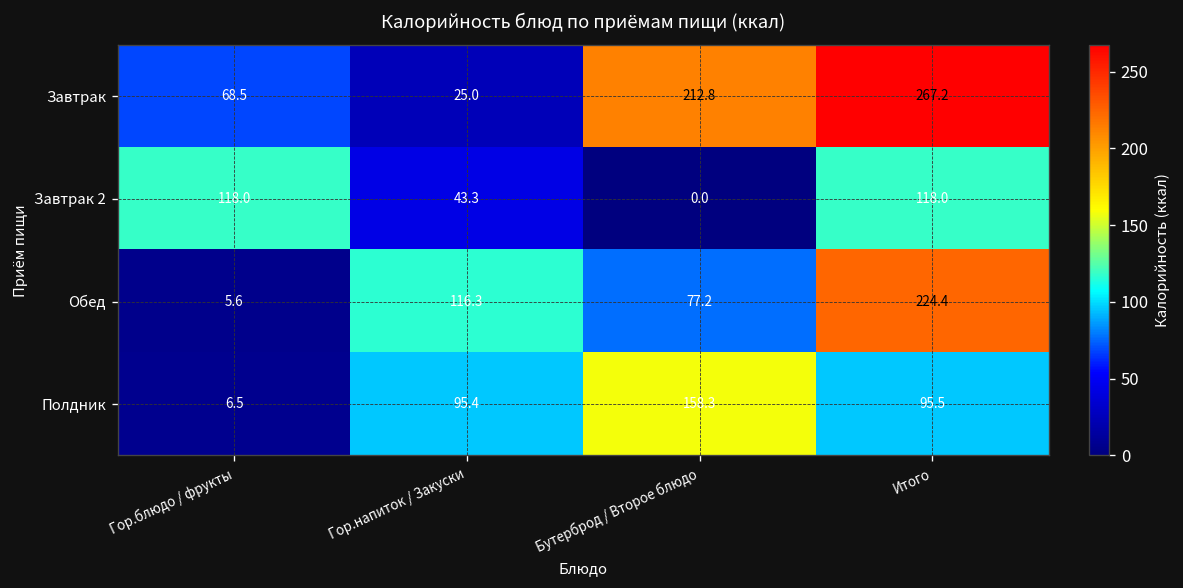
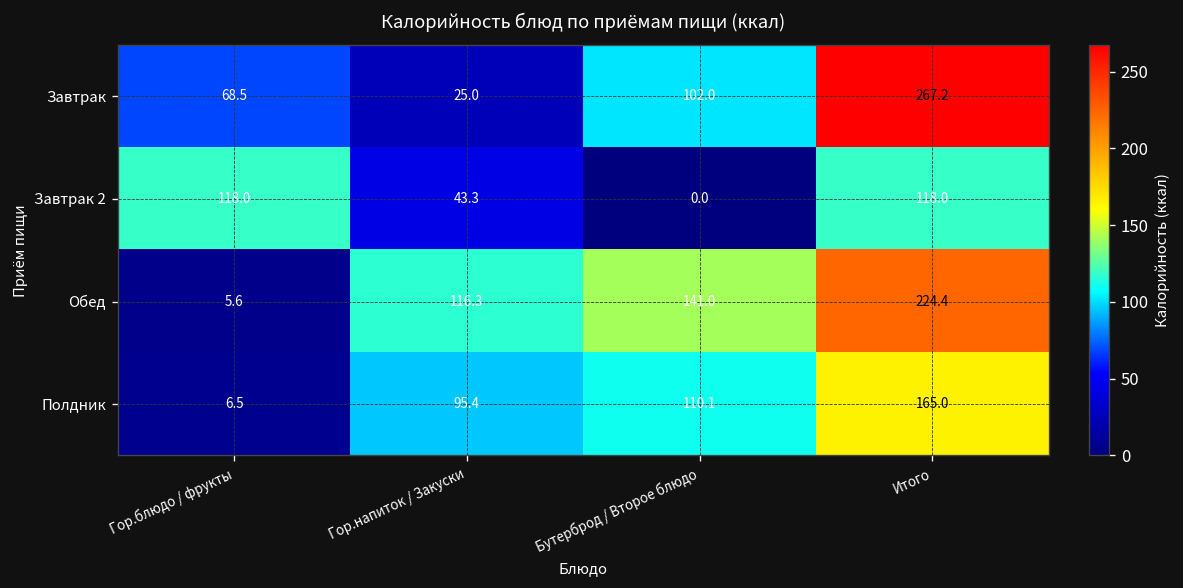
  {
    "Завтрак": {
      "Гор.блюдо / фрукты": 68.5,
      "Гор.напиток / Закуски": 25.0,
-     "Бутерброд / Второе блюдо": 212.8,
+     "Бутерброд / Второе блюдо": 102.0,
      "Итого": 267.2
    },
    "Завтрак 2": {
      "Гор.блюдо / фрукты": 118.0,
      "Гор.напиток / Закуски": 43.3,
      "Бутерброд / Второе блюдо": 0.0,
      "Итого": 118.0
    },
    "Обед": {
      "Гор.блюдо / фрукты": 5.6,
      "Гор.напиток / Закуски": 116.3,
-     "Бутерброд / Второе блюдо": 77.2,
+     "Бутерброд / Второе блюдо": 141.0,
      "Итого": 224.4
    },
    "Полдник": {
      "Гор.блюдо / фрукты": 6.5,
      "Гор.напиток / Закуски": 95.4,
-     "Бутерброд / Второе блюдо": 158.3,
-     "Итого": 95.5
+     "Бутерброд / Второе блюдо": 110.1,
+     "Итого": 165.0
    }
  }
